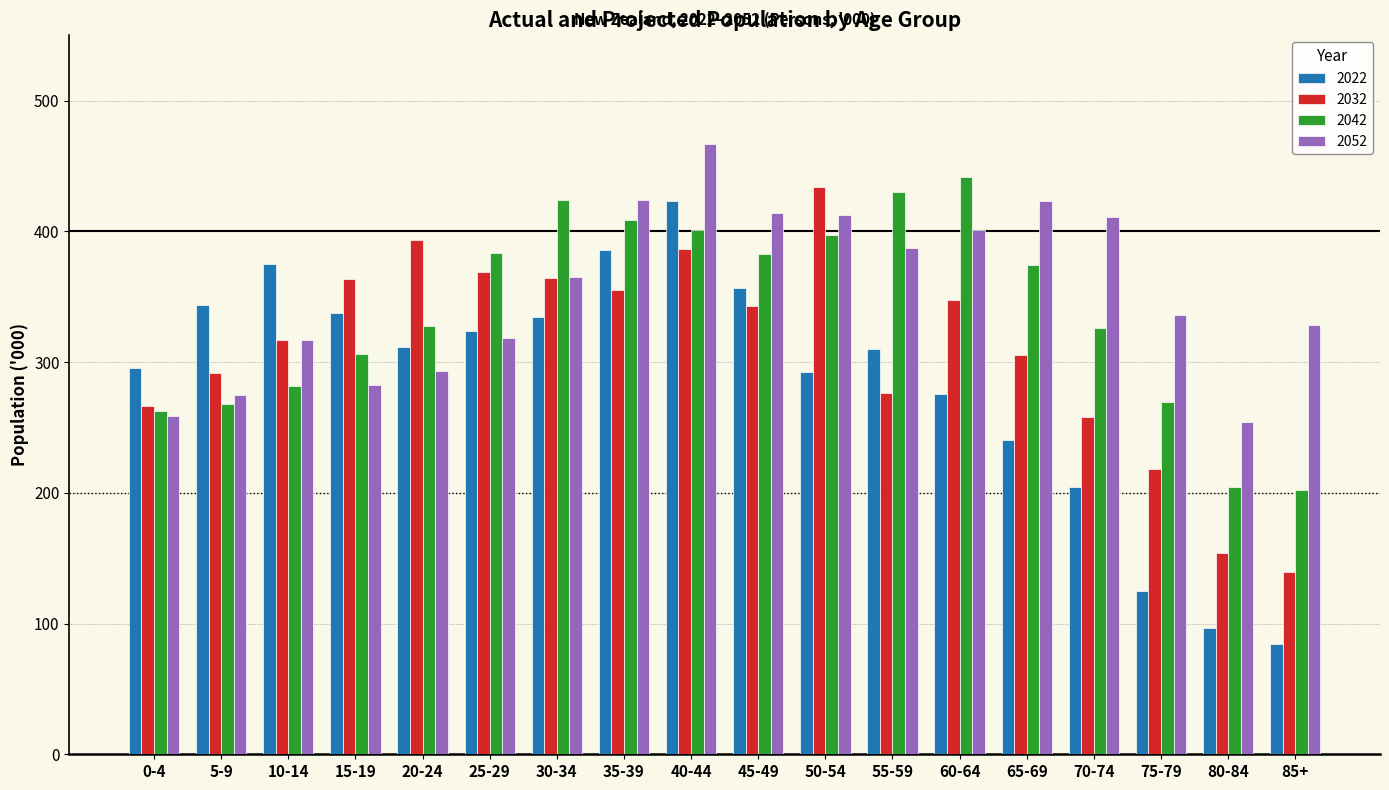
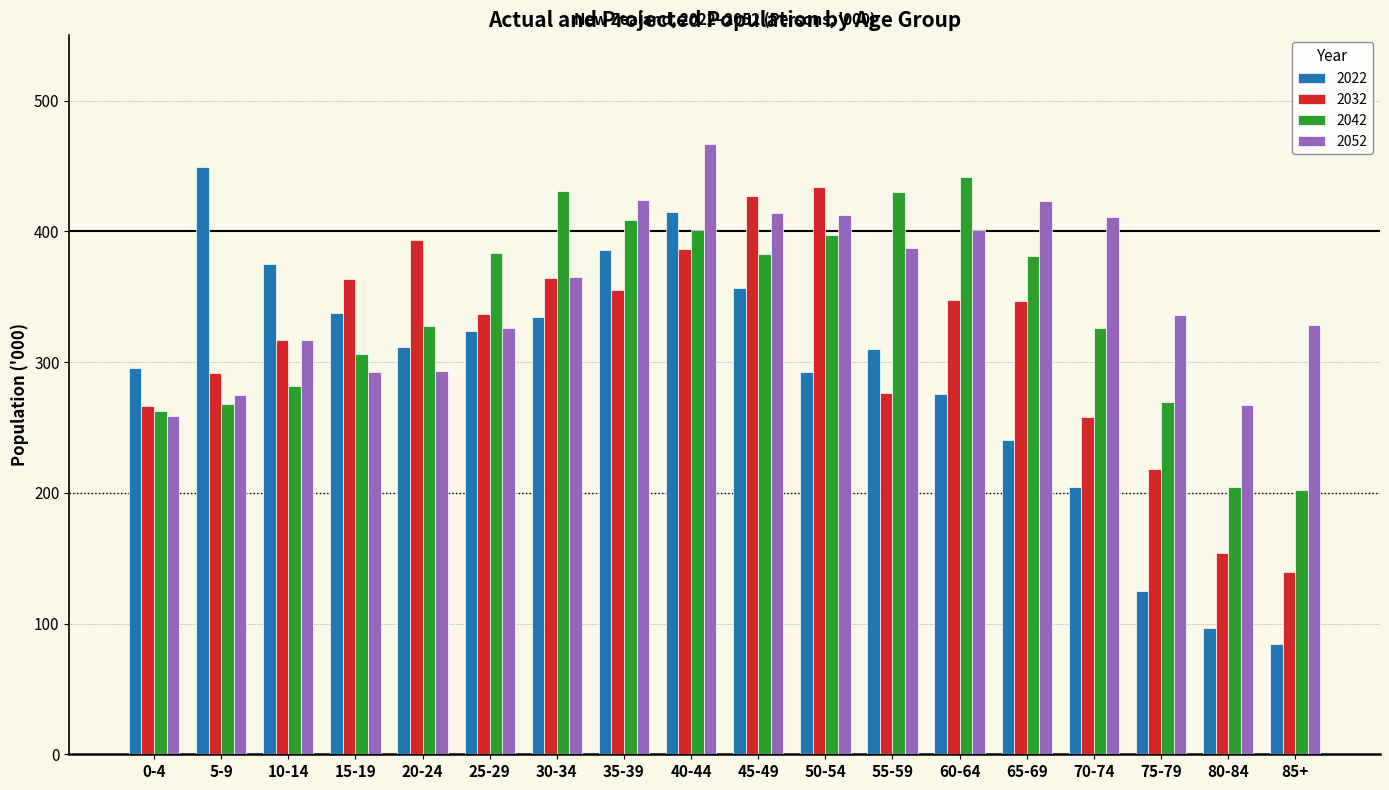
  {
    "2022": {
      "0-4": 296,
-     "5-9": 344,
+     "5-9": 449,
      "10-14": 375,
      "15-19": 338,
      "20-24": 312,
      "25-29": 324,
      "30-34": 335,
      "35-39": 386,
-     "40-44": 423,
+     "40-44": 415,
      "45-49": 357,
      "50-54": 292,
      "55-59": 310,
      "60-64": 276,
      "65-69": 241,
      "70-74": 205,
      "75-79": 125,
      "80-84": 97,
      "85+": 84
    },
    "2032": {
      "0-4": 266,
      "5-9": 292,
      "10-14": 317,
      "15-19": 364,
      "20-24": 393,
-     "25-29": 369,
+     "25-29": 337,
      "30-34": 364,
      "35-39": 355,
      "40-44": 387,
-     "45-49": 343,
+     "45-49": 427,
      "50-54": 434,
      "55-59": 277,
      "60-64": 347,
-     "65-69": 306,
+     "65-69": 347,
      "70-74": 258,
      "75-79": 219,
      "80-84": 154,
      "85+": 139
    },
    "2042": {
      "0-4": 263,
      "5-9": 268,
      "10-14": 282,
      "15-19": 306,
      "20-24": 328,
      "25-29": 384,
-     "30-34": 424,
+     "30-34": 431,
      "35-39": 409,
      "40-44": 401,
      "45-49": 383,
      "50-54": 398,
      "55-59": 430,
      "60-64": 441,
-     "65-69": 374,
+     "65-69": 381,
      "70-74": 326,
      "75-79": 270,
      "80-84": 204,
      "85+": 202
    },
    "2052": {
      "0-4": 259,
      "5-9": 275,
      "10-14": 317,
-     "15-19": 283,
+     "15-19": 293,
      "20-24": 293,
-     "25-29": 319,
+     "25-29": 326,
      "30-34": 366,
      "35-39": 424,
      "40-44": 467,
      "45-49": 414,
      "50-54": 412,
      "55-59": 388,
      "60-64": 401,
      "65-69": 423,
      "70-74": 411,
      "75-79": 336,
-     "80-84": 254,
+     "80-84": 267,
      "85+": 328
    }
  }
